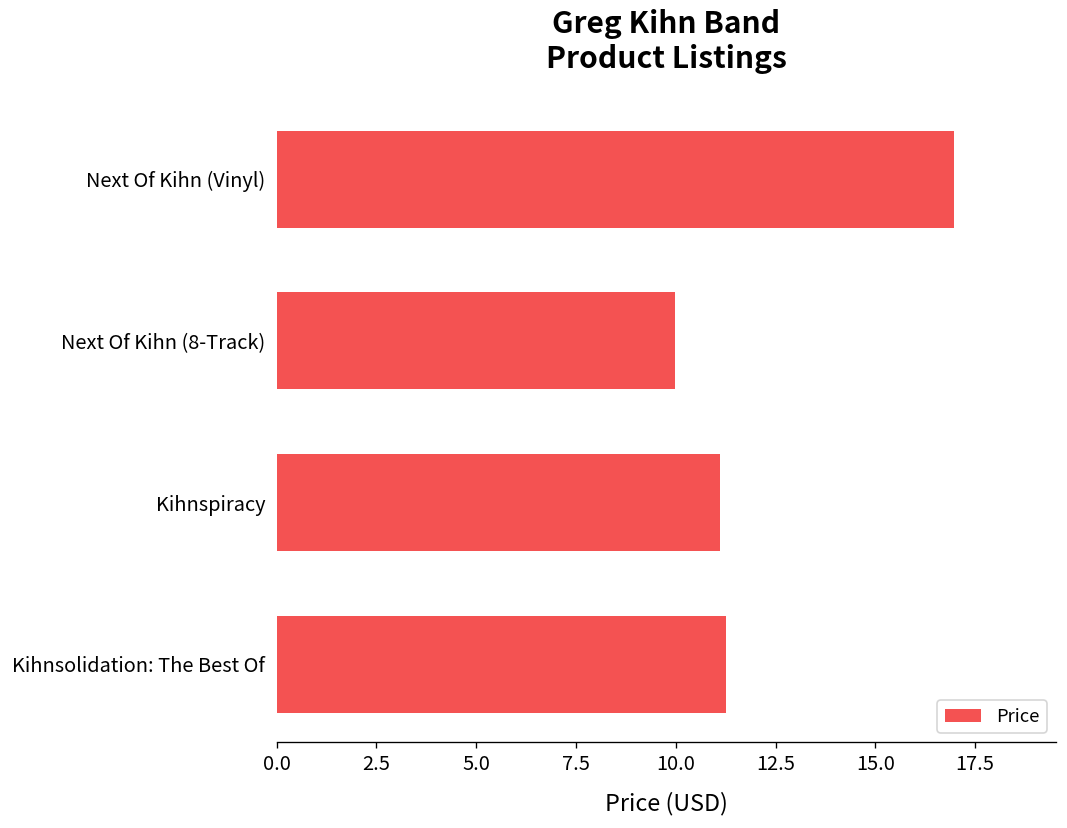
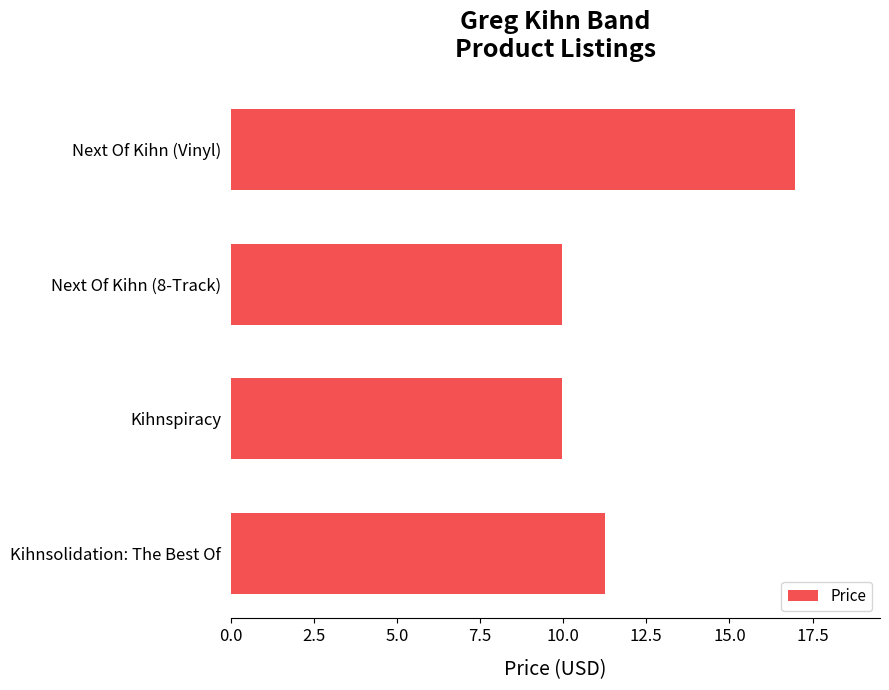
  {
    "Next Of Kihn (Vinyl)": 17.0,
    "Next Of Kihn (8-Track)": 10.0,
-   "Kihnspiracy": 11.1,
+   "Kihnspiracy": 10.0,
    "Kihnsolidation: The Best Of": 11.3
  }
